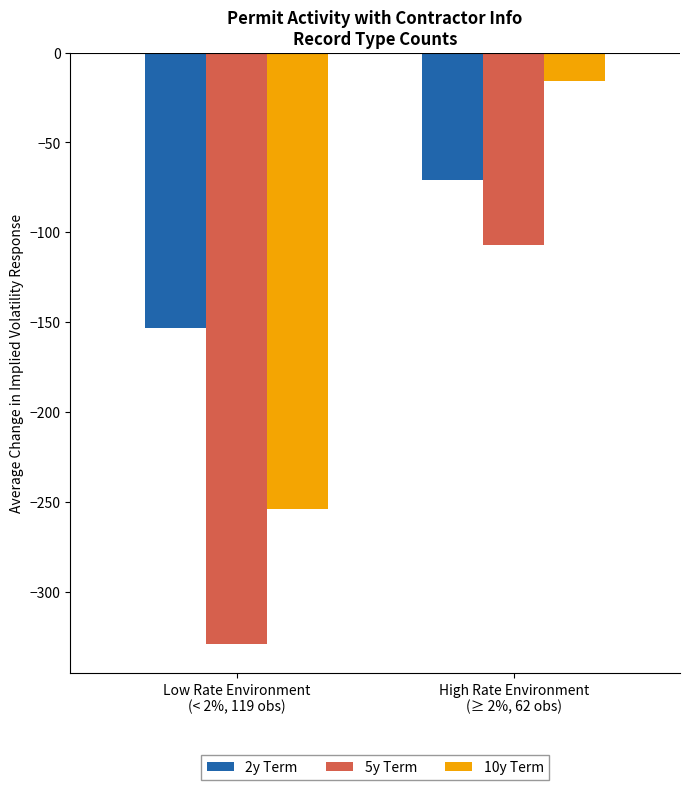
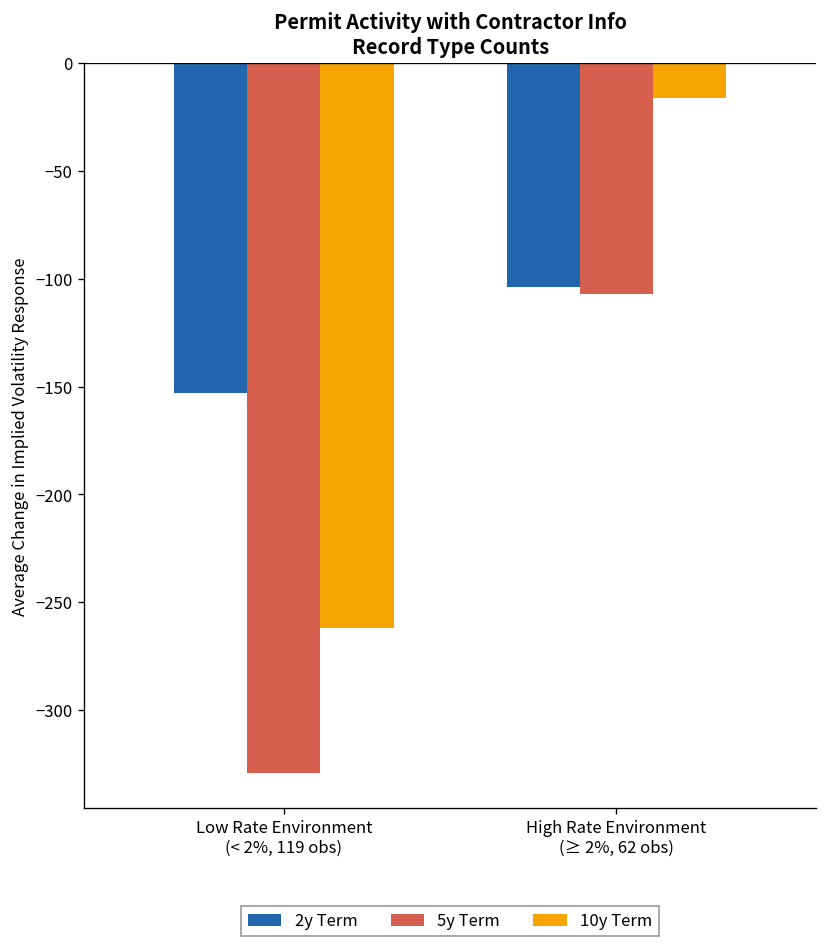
  {
    "2y Term": {
      "Low Rate Environment (< 2%, 119 obs)": -153,
-     "High Rate Environment (≥ 2%, 62 obs)": -71
+     "High Rate Environment (≥ 2%, 62 obs)": -104
    },
    "5y Term": {
      "Low Rate Environment (< 2%, 119 obs)": -329,
      "High Rate Environment (≥ 2%, 62 obs)": -107
    },
    "10y Term": {
-     "Low Rate Environment (< 2%, 119 obs)": -254,
+     "Low Rate Environment (< 2%, 119 obs)": -262,
      "High Rate Environment (≥ 2%, 62 obs)": -16
    }
  }
